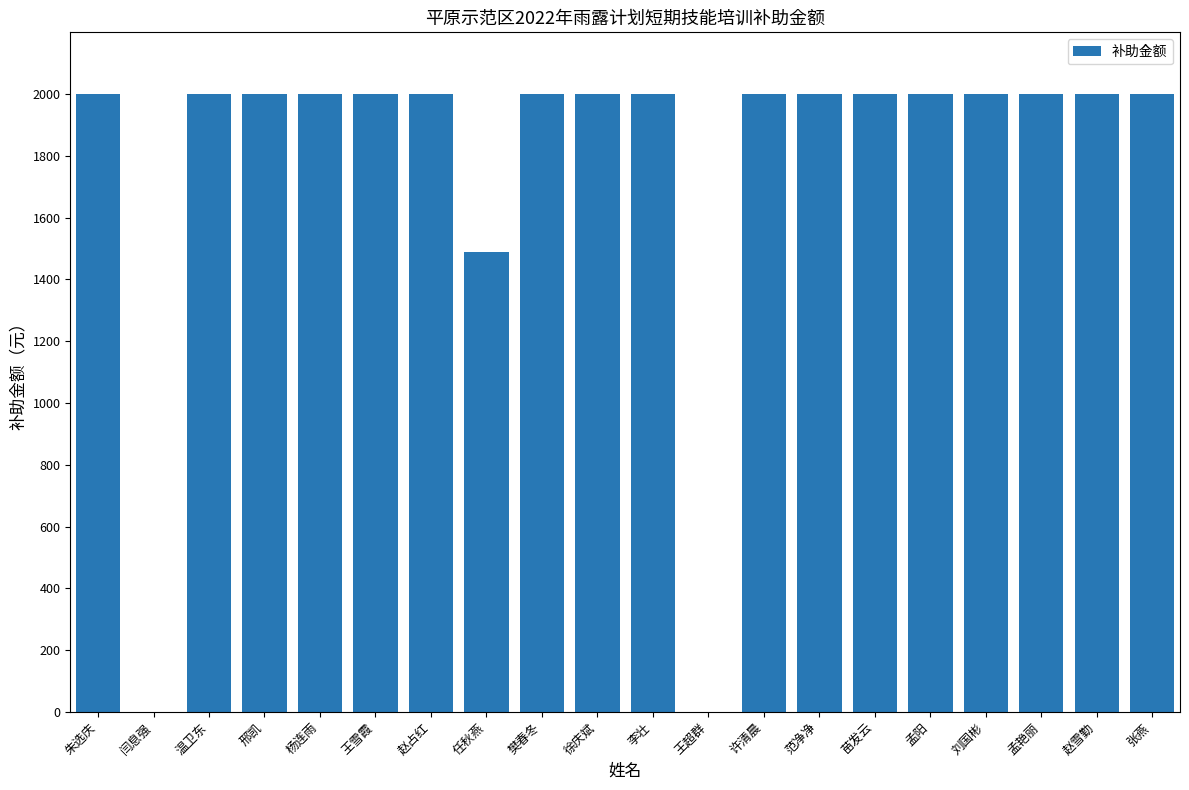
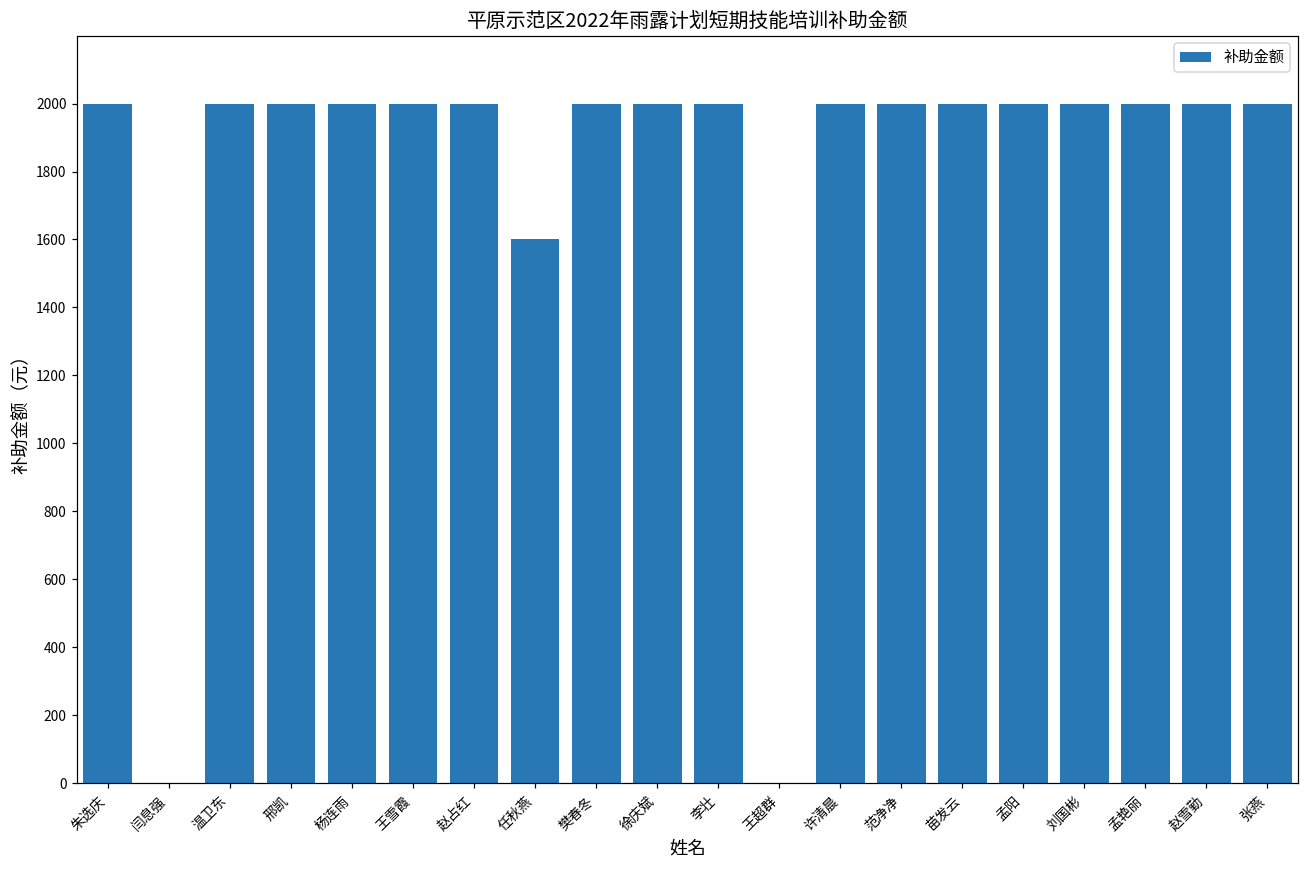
  {
    "朱选庆": 2000,
    "闫息强": 0,
    "温卫东": 2000,
    "邢凯": 2000,
    "杨连雨": 2000,
    "王雪霞": 2000,
    "赵占红": 2000,
-   "任秋燕": 1490,
+   "任秋燕": 1600,
    "樊春冬": 2000,
    "徐庆斌": 2000,
    "李壮": 2000,
    "王超群": 0,
    "许清晨": 2000,
    "范净净": 2000,
    "苗发云": 2000,
    "孟阳": 2000,
    "刘国彬": 2000,
    "孟艳丽": 2000,
    "赵雪勤": 2000,
    "张燕": 2000
  }
